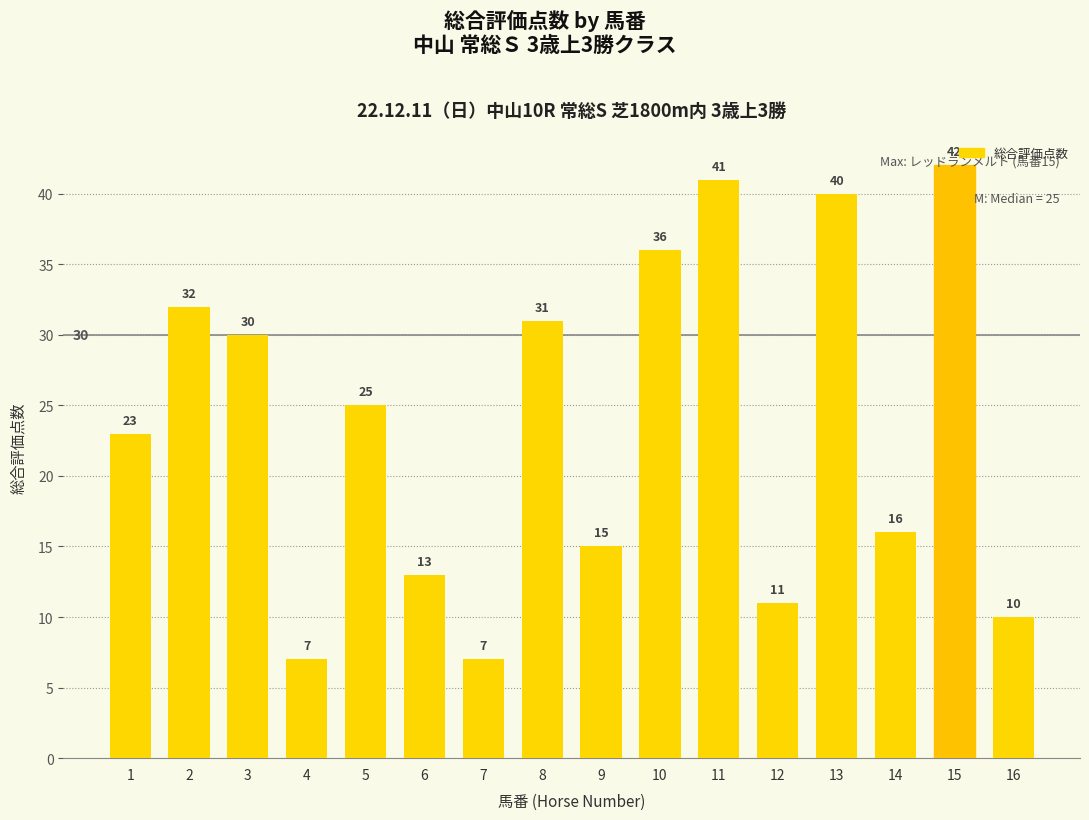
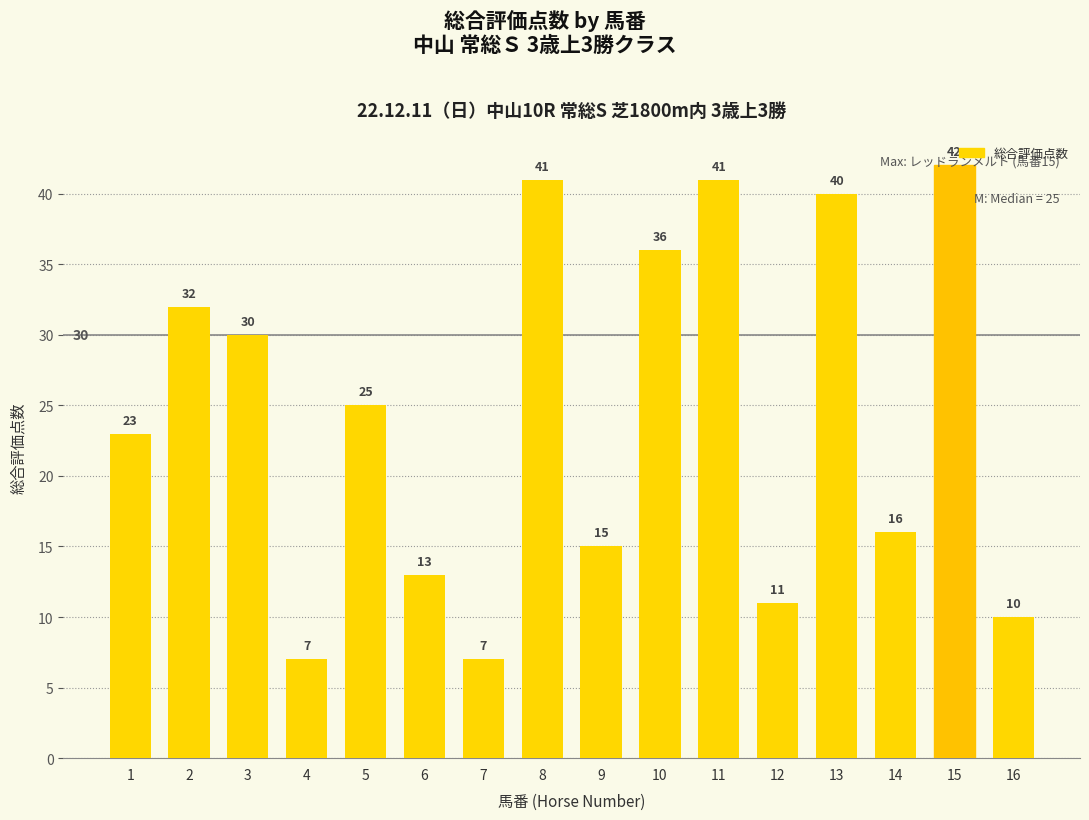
  {
    "1": 23,
    "2": 32,
    "3": 30,
    "4": 7,
    "5": 25,
    "6": 13,
    "7": 7,
-   "8": 31,
+   "8": 41,
    "9": 15,
    "10": 36,
    "11": 41,
    "12": 11,
    "13": 40,
    "14": 16,
    "16": 10
  }
